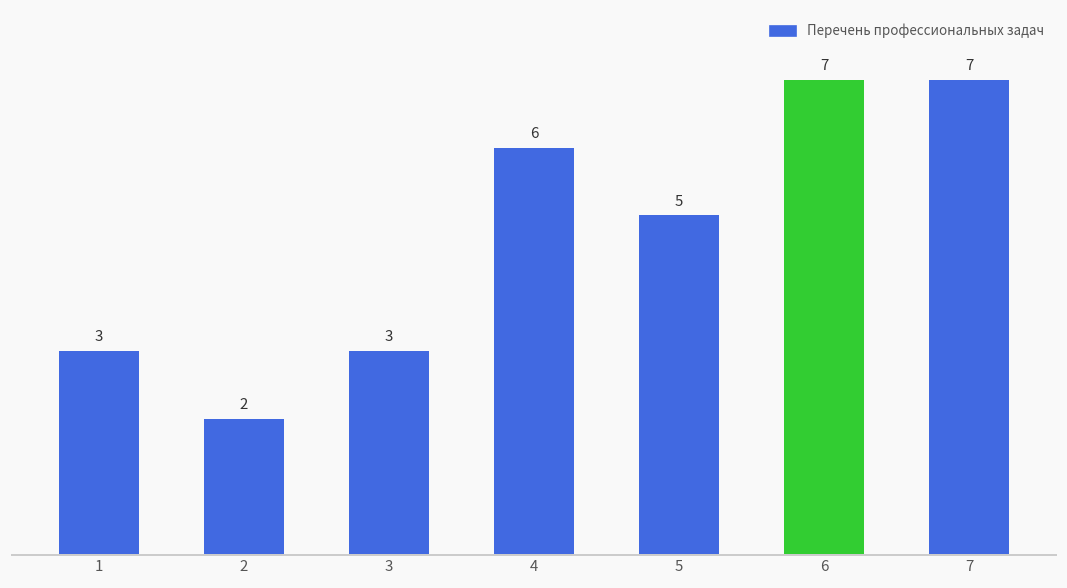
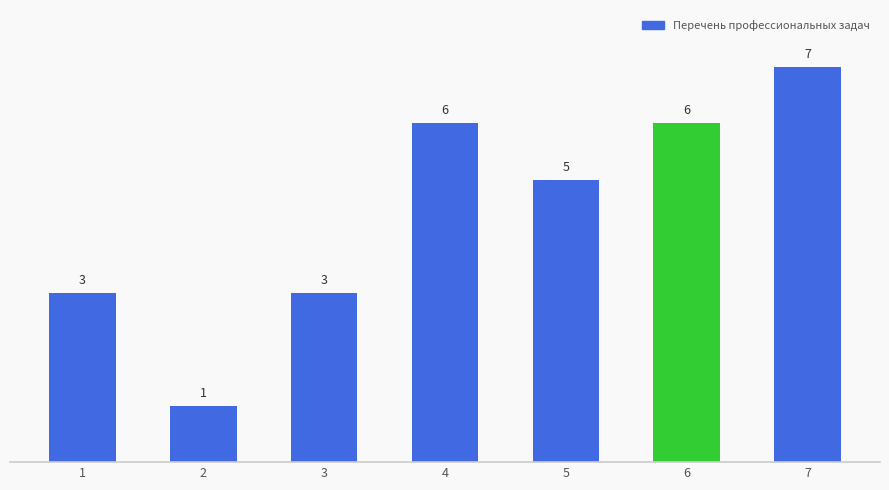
  {
    "1": 3,
-   "2": 2,
+   "2": 1,
    "3": 3,
    "4": 6,
    "5": 5,
-   "6": 7,
+   "6": 6,
    "7": 7
  }
